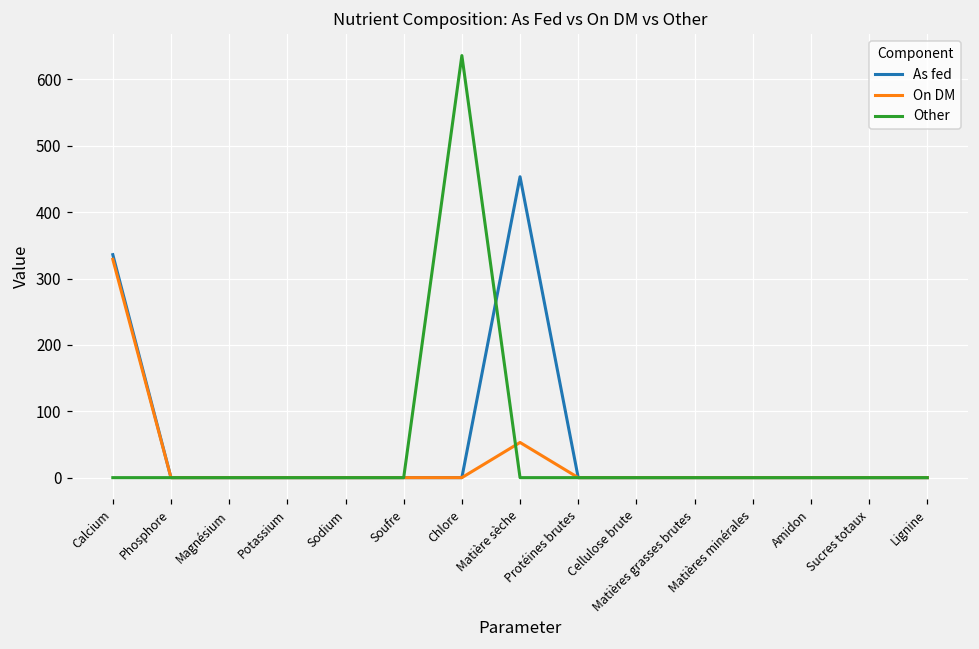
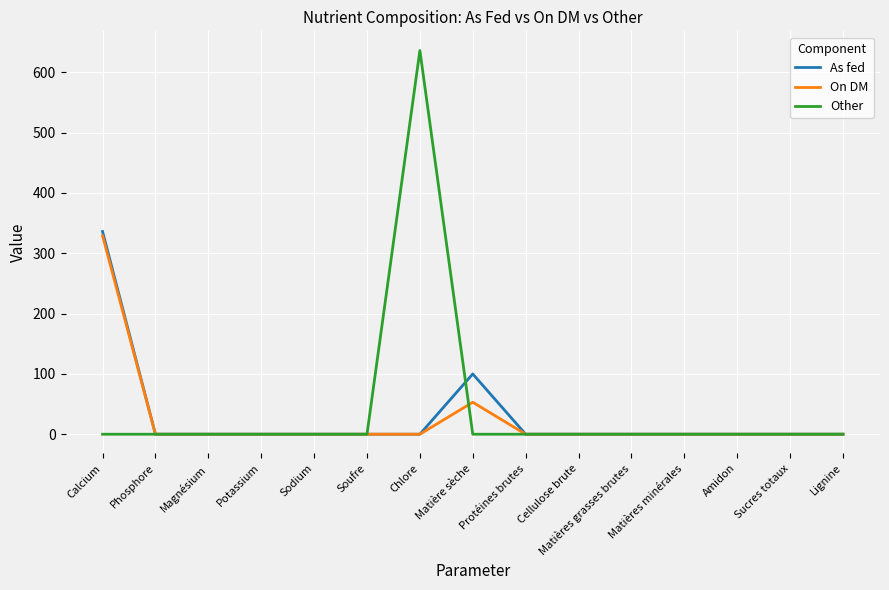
  {
    "As fed": {
      "Calcium": 340,
-     "Matière sèche": 450
+     "Matière sèche": 100
    },
    "On DM": {
      "Calcium": 330,
      "Matière sèche": 50
    },
    "Other": {
      "Calcium": 0,
      "Chlore": 640,
      "Matière sèche": 0
    }
  }
